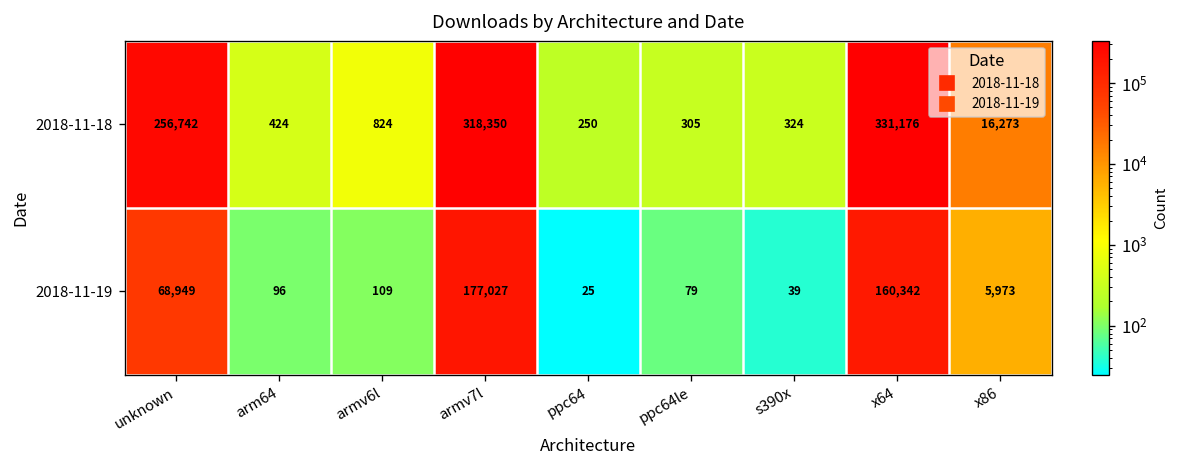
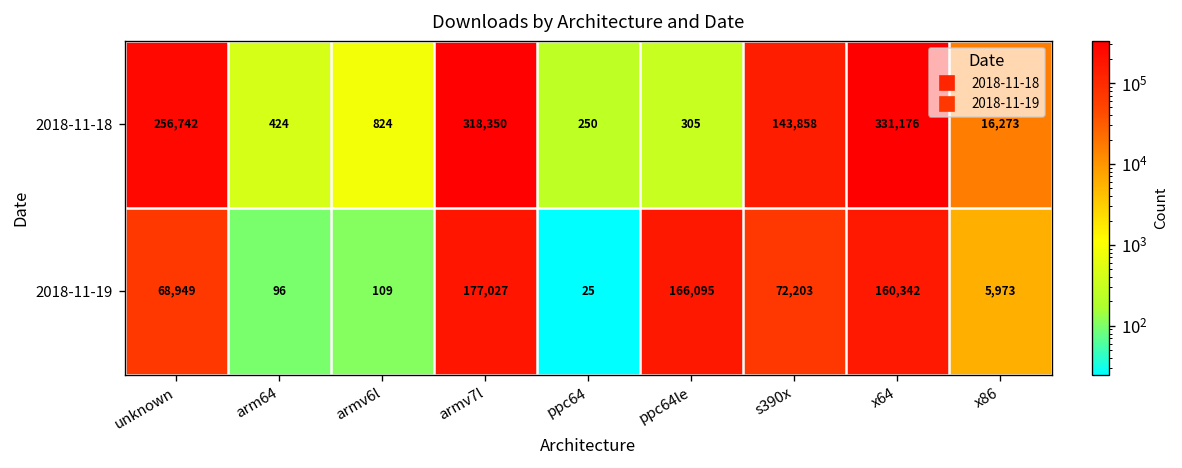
  {
    "2018-11-18": {
      "unknown": "256,742",
      "arm64": "424",
      "armv6l": "824",
      "armv7l": "318,350",
      "ppc64": "250",
      "ppc64le": "305",
-     "s390x": "324",
+     "s390x": "143,858",
      "x64": "331,176",
      "x86": "16,273"
    },
    "2018-11-19": {
      "unknown": "68,949",
      "arm64": "96",
      "armv6l": "109",
      "armv7l": "177,027",
      "ppc64": "25",
-     "ppc64le": "79",
-     "s390x": "39",
+     "ppc64le": "166,095",
+     "s390x": "72,203",
      "x64": "160,342",
      "x86": "5,973"
    }
  }
